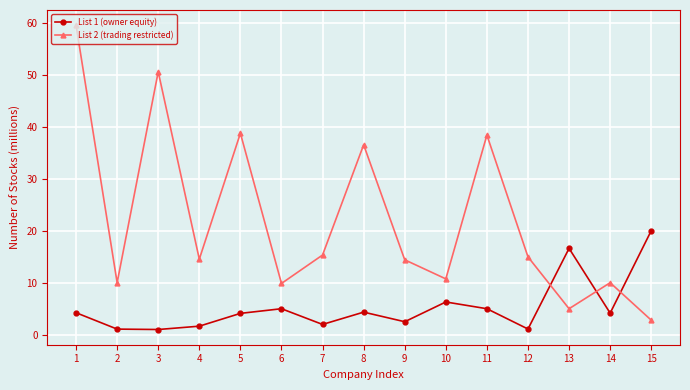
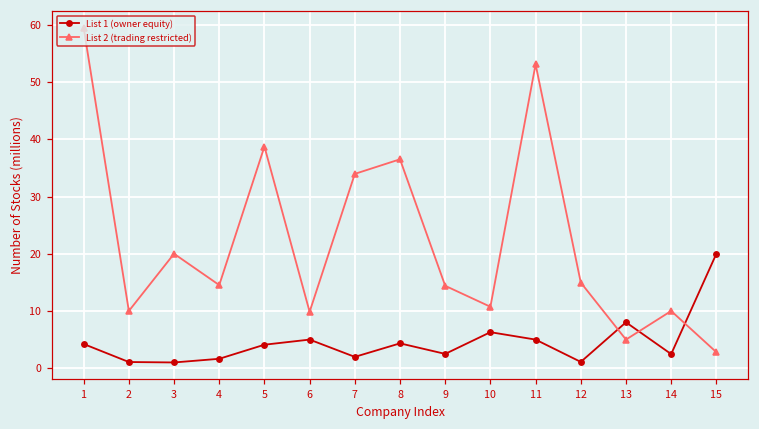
  {
    "List 1 (owner equity)": {
      "1": 4,
      "2": 1,
      "3": 1,
      "4": 2,
      "5": 4,
      "6": 5,
      "7": 2,
      "8": 4,
      "9": 3,
      "10": 6,
      "11": 5,
      "12": 1,
-     "13": 17,
-     "14": 4,
+     "13": 8,
+     "14": 2,
      "15": 20
    },
    "List 2 (trading restricted)": {
      "2": 10,
-     "3": 51,
+     "3": 20,
      "4": 15,
      "5": 39,
      "6": 10,
-     "7": 15,
+     "7": 34,
      "8": 37,
      "9": 14,
      "10": 11,
-     "11": 38,
+     "11": 53,
      "12": 15,
      "13": 5,
      "14": 10,
      "15": 3
    }
  }
